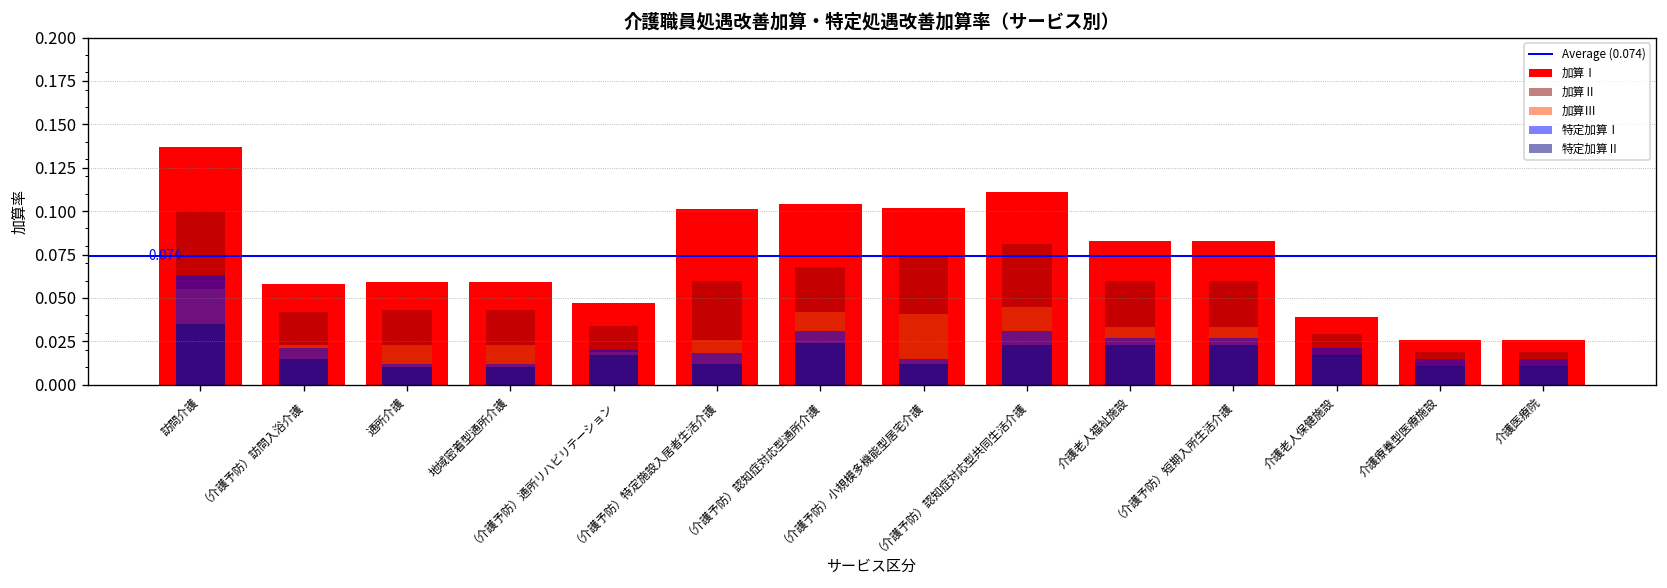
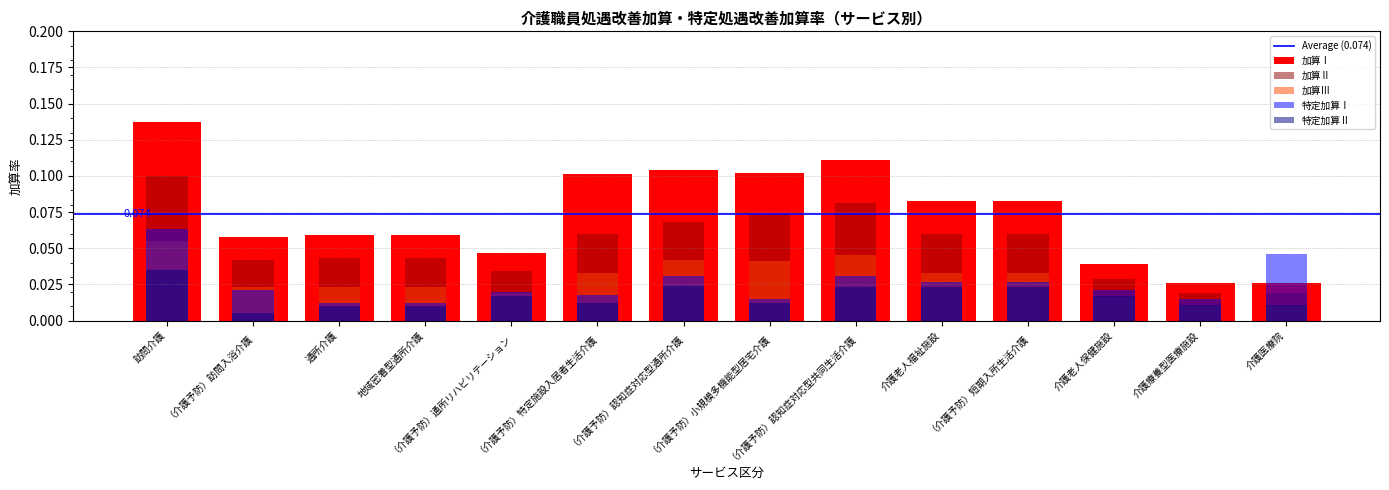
  {
    "加算Ⅰ": {
      "（介護予防）訪問入浴介護": 0.058,
      "通所介護": 0.059,
      "地域密着型通所介護": 0.059,
      "（介護予防）通所リハビリテーション": 0.047,
      "（介護予防）特定施設入居者生活介護": 0.101,
      "（介護予防）認知症対応型通所介護": 0.104,
      "（介護予防）小規模多機能型居宅介護": 0.102,
      "（介護予防）認知症対応型共同生活介護": 0.111,
      "介護老人福祉施設": 0.083,
      "（介護予防）短期入所生活介護": 0.083,
      "介護老人保健施設": 0.039,
      "介護療養型医療施設": 0.026
    },
    "加算Ⅲ": {
-     "（介護予防）特定施設入居者生活介護": 0.026
+     "（介護予防）特定施設入居者生活介護": 0.033
    },
    "特定加算Ⅰ": {
-     "介護医療院": 0.015
+     "介護医療院": 0.046
    },
    "特定加算Ⅱ": {
-     "（介護予防）訪問入浴介護": 0.015
+     "（介護予防）訪問入浴介護": 0.005
    }
  }
